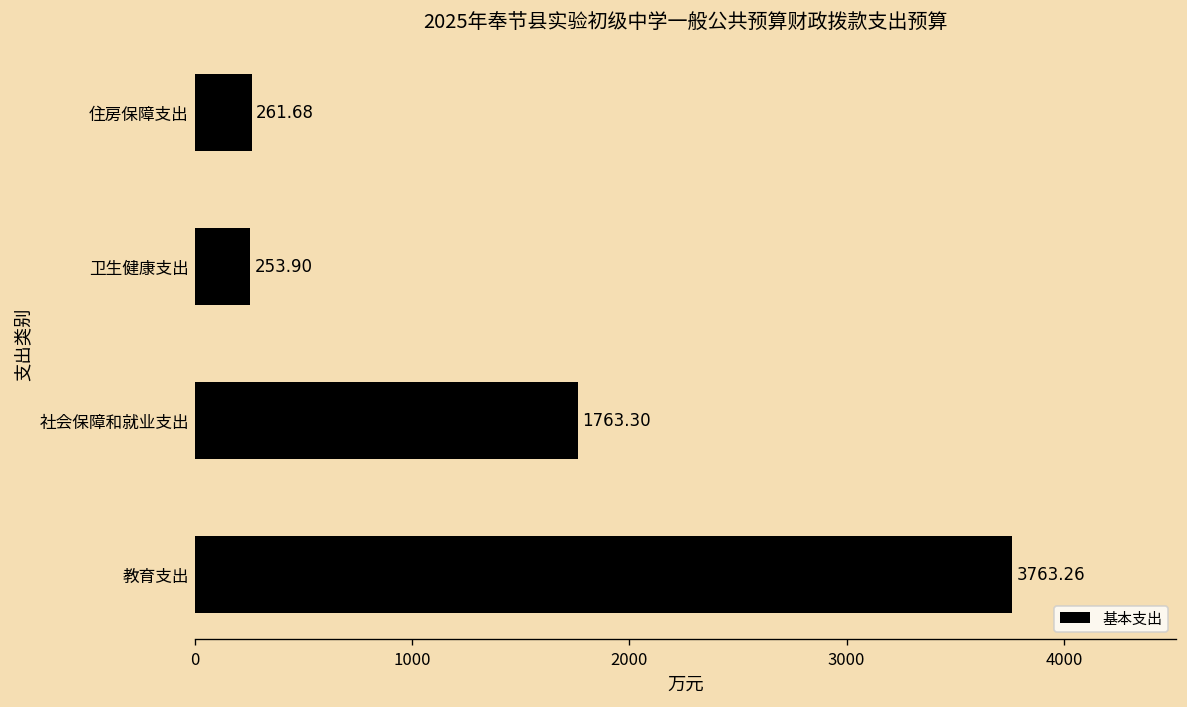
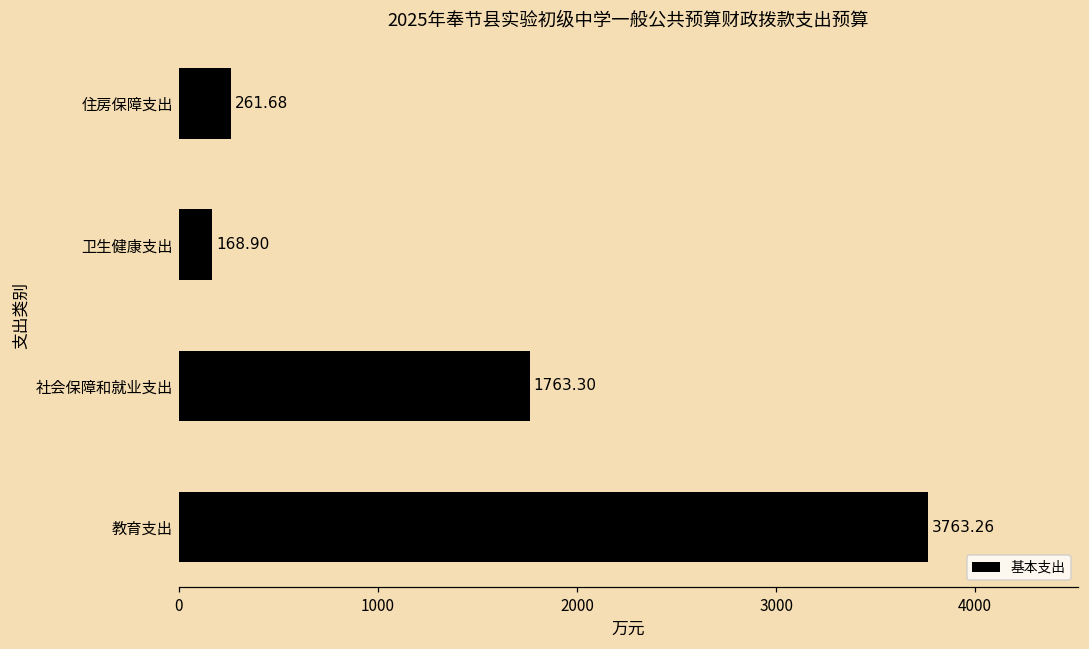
  {
    "住房保障支出": 261.68,
-   "卫生健康支出": 253.90,
+   "卫生健康支出": 168.90,
    "社会保障和就业支出": 1763.30,
    "教育支出": 3763.26
  }
